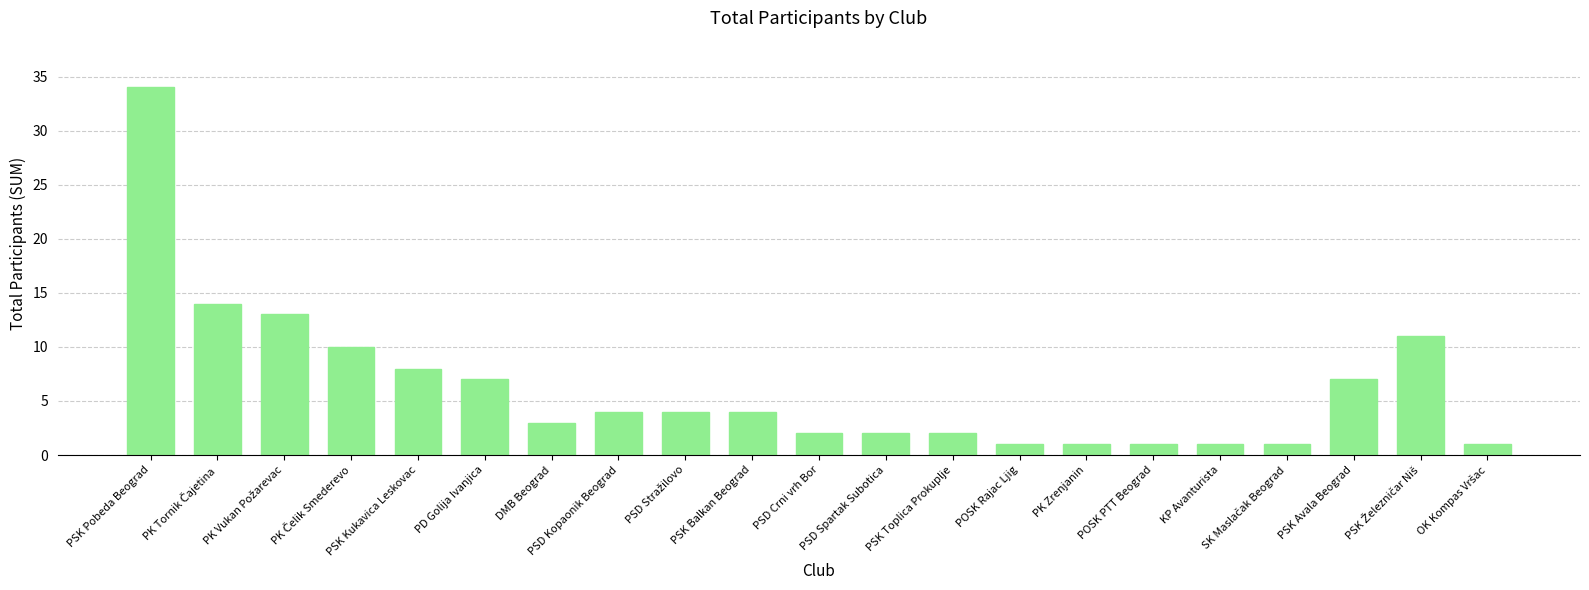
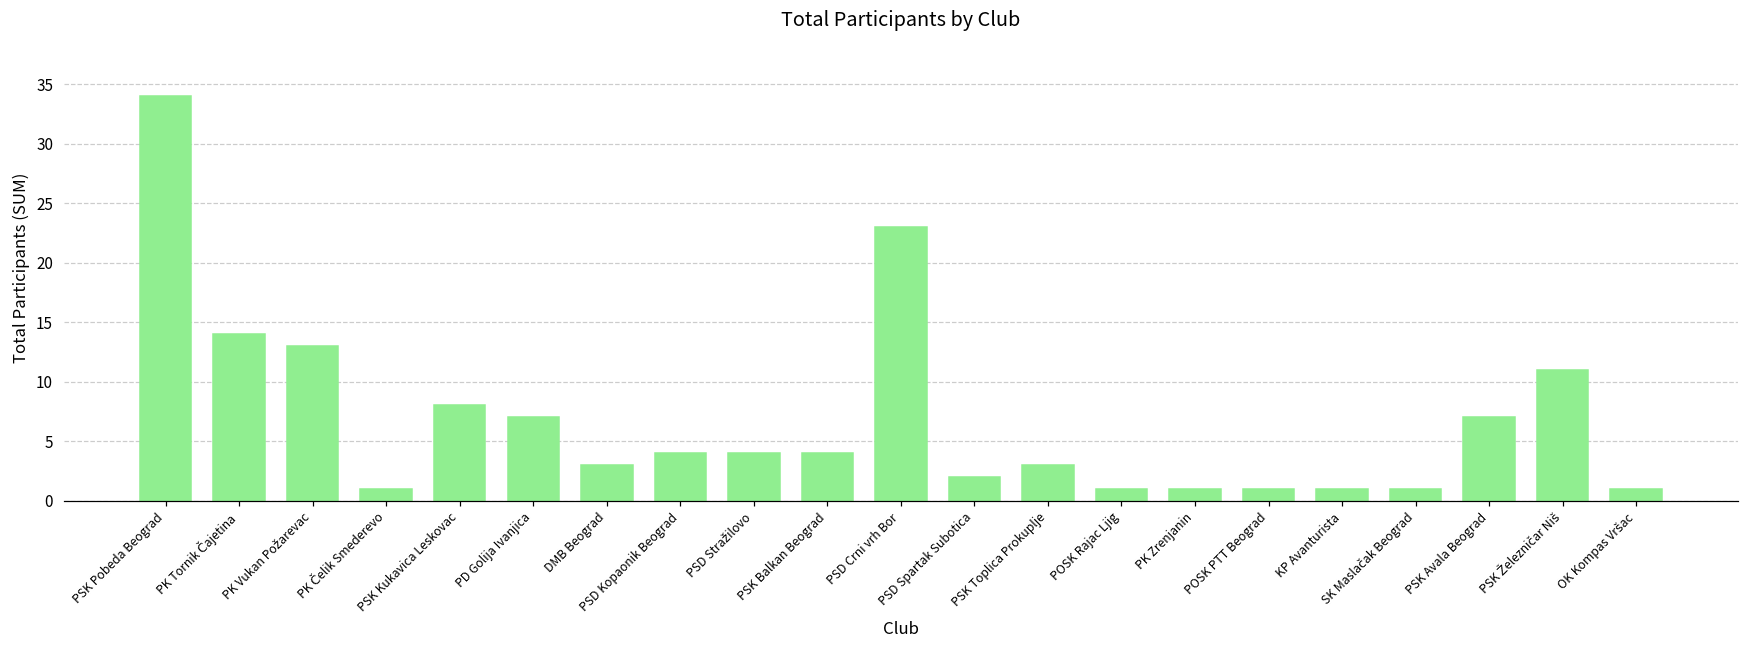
  {
    "PSK Pobeda Beograd": 34,
    "PK Tornik Čajetina": 14,
    "PK Vukan Požarevac": 13,
-   "PK Čelik Smederevo": 10,
+   "PK Čelik Smederevo": 1,
    "PSK Kukavica Leskovac": 8,
    "PD Golija Ivanjica": 7,
    "DMB Beograd": 3,
    "PSD Kopaonik Beograd": 4,
    "PSD Stražilovo": 4,
    "PSK Balkan Beograd": 4,
-   "PSD Crni vrh Bor": 2,
+   "PSD Crni vrh Bor": 23,
    "PSD Spartak Subotica": 2,
-   "PSK Toplica Prokuplje": 2,
+   "PSK Toplica Prokuplje": 3,
    "POSK Rajac Ljig": 1,
    "PK Zrenjanin": 1,
    "POSK PTT Beograd": 1,
    "KP Avanturista": 1,
    "SK Maslačak Beograd": 1,
    "PSK Avala Beograd": 7,
    "PSK Železničar Niš": 11,
    "OK Kompas Vršac": 1
  }
